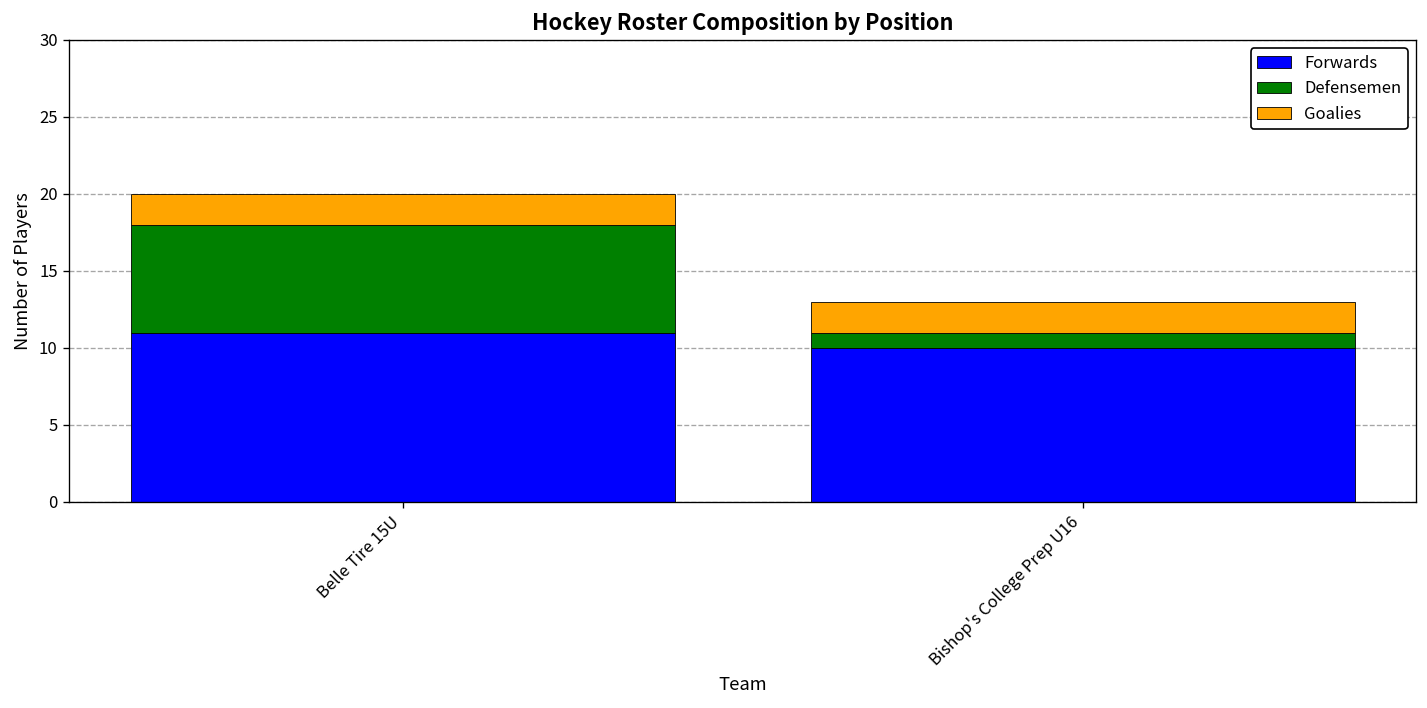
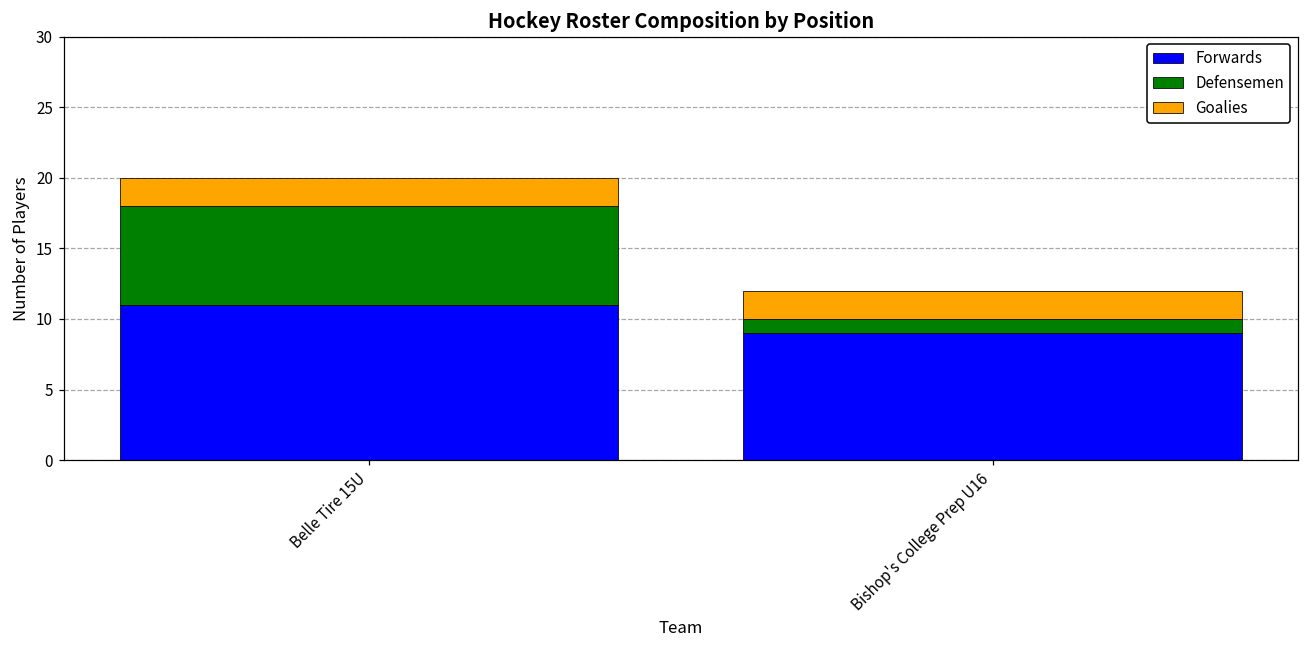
  {
    "Forwards": {
      "Belle Tire 15U": 11,
-     "Bishop's College Prep U16": 10
+     "Bishop's College Prep U16": 9
    },
    "Defensemen": {
      "Belle Tire 15U": 7,
      "Bishop's College Prep U16": 1
    },
    "Goalies": {
      "Belle Tire 15U": 2,
      "Bishop's College Prep U16": 2
    }
  }
